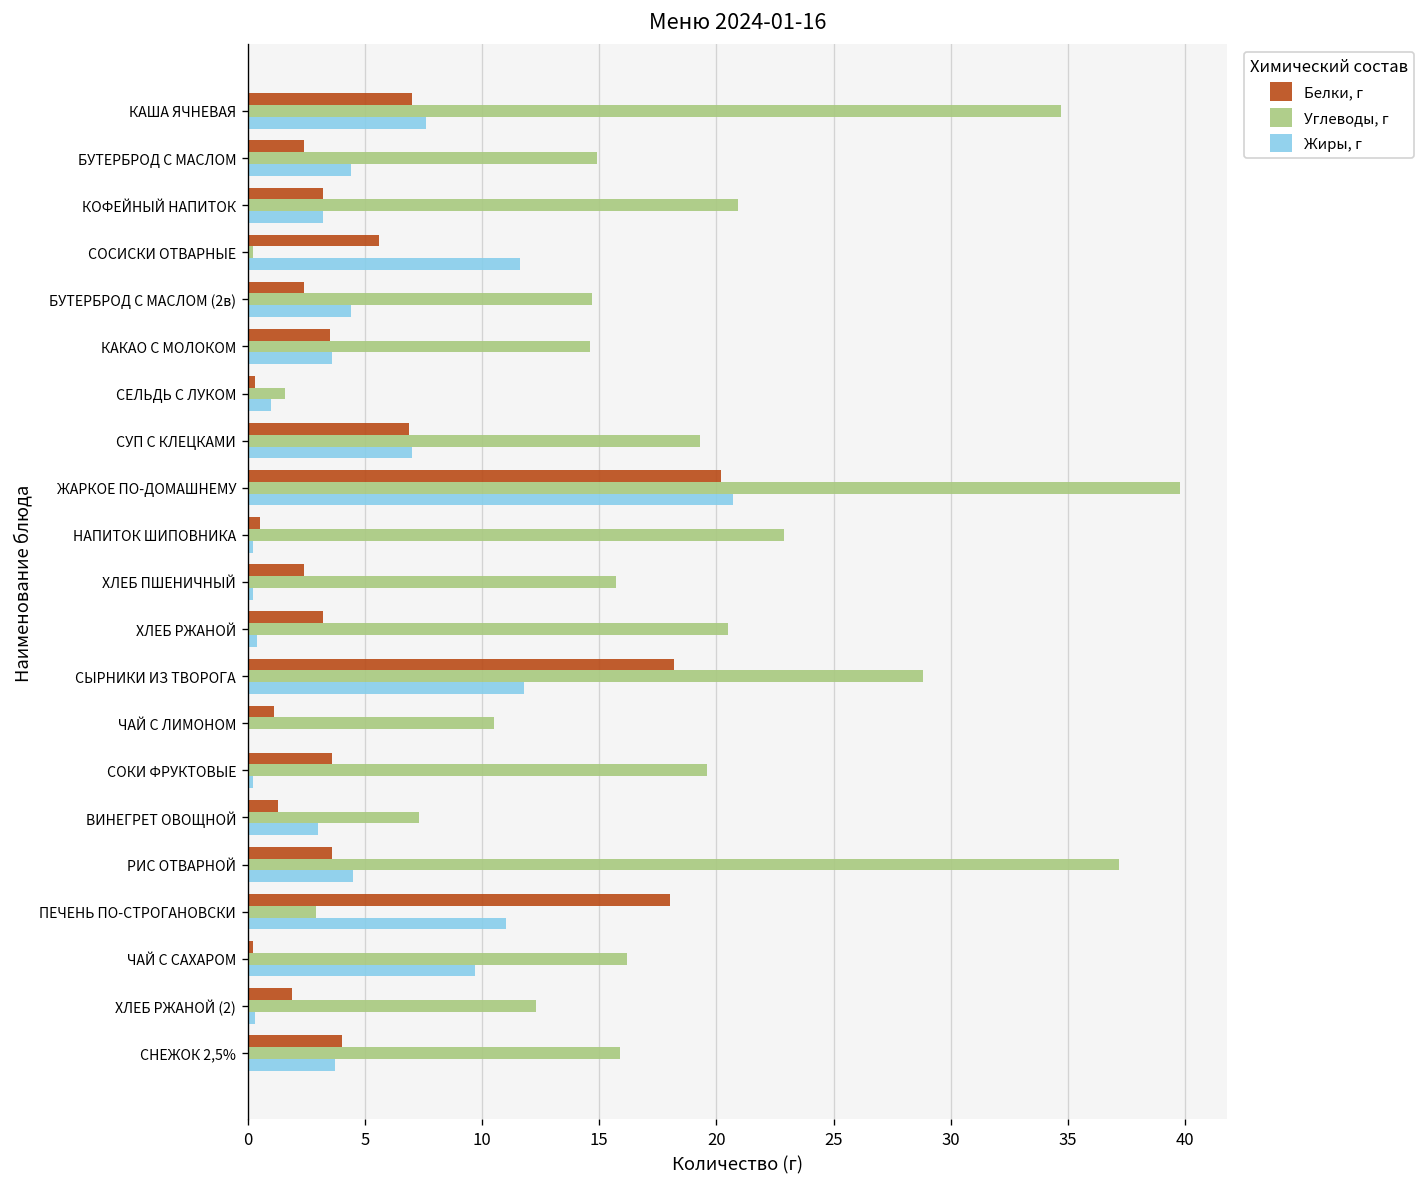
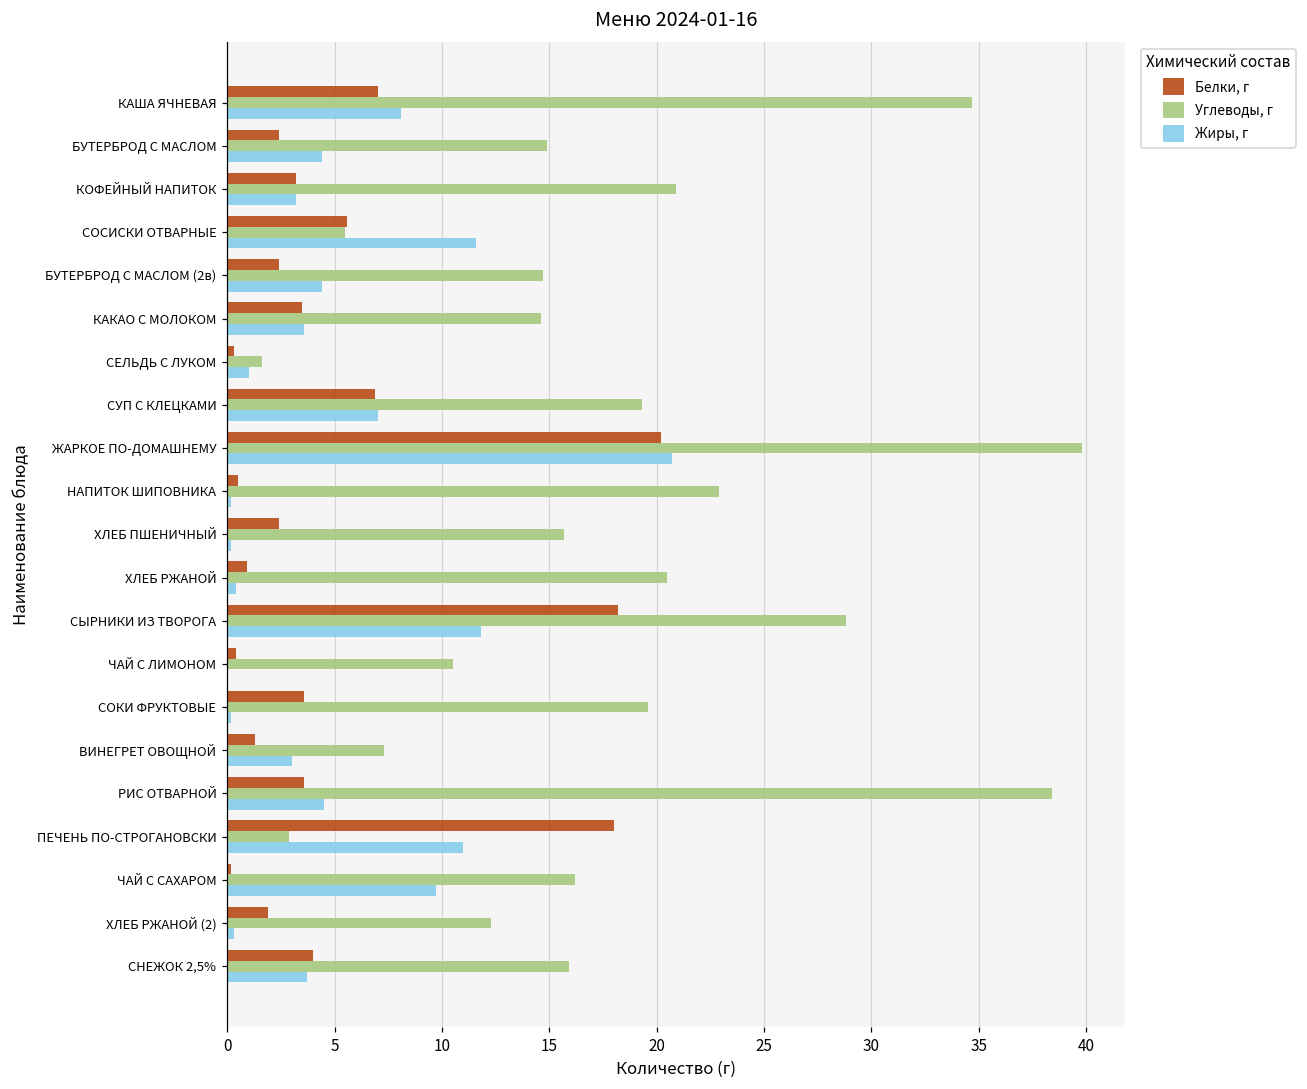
  {
    "Белки, г": {
      "КАША ЯЧНЕВАЯ": 7.0,
      "БУТЕРБРОД С МАСЛОМ": 2.4,
      "КОФЕЙНЫЙ НАПИТОК": 3.2,
      "СОСИСКИ ОТВАРНЫЕ": 5.6,
      "БУТЕРБРОД С МАСЛОМ (2в)": 2.4,
      "КАКАО С МОЛОКОМ": 3.5,
      "СЕЛЬДЬ С ЛУКОМ": 0.3,
      "СУП С КЛЕЦКАМИ": 6.9,
      "ЖАРКОЕ ПО-ДОМАШНЕМУ": 20.2,
      "НАПИТОК ШИПОВНИКА": 0.5,
      "ХЛЕБ ПШЕНИЧНЫЙ": 2.4,
-     "ХЛЕБ РЖАНОЙ": 3.2,
+     "ХЛЕБ РЖАНОЙ": 0.9,
      "СЫРНИКИ ИЗ ТВОРОГА": 18.2,
-     "ЧАЙ С ЛИМОНОМ": 1.1,
+     "ЧАЙ С ЛИМОНОМ": 0.4,
      "СОКИ ФРУКТОВЫЕ": 3.6,
      "ВИНЕГРЕТ ОВОЩНОЙ": 1.3,
      "РИС ОТВАРНОЙ": 3.6,
      "ПЕЧЕНЬ ПО-СТРОГАНОВСКИ": 18.0,
      "ЧАЙ С САХАРОМ": 0.2,
      "ХЛЕБ РЖАНОЙ (2)": 1.9,
      "СНЕЖОК 2,5%": 4.0
    },
    "Углеводы, г": {
      "КАША ЯЧНЕВАЯ": 34.7,
      "БУТЕРБРОД С МАСЛОМ": 14.9,
      "КОФЕЙНЫЙ НАПИТОК": 20.9,
-     "СОСИСКИ ОТВАРНЫЕ": 0.2,
+     "СОСИСКИ ОТВАРНЫЕ": 5.5,
      "БУТЕРБРОД С МАСЛОМ (2в)": 14.7,
      "КАКАО С МОЛОКОМ": 14.6,
      "СЕЛЬДЬ С ЛУКОМ": 1.6,
      "СУП С КЛЕЦКАМИ": 19.3,
      "ЖАРКОЕ ПО-ДОМАШНЕМУ": 39.8,
      "НАПИТОК ШИПОВНИКА": 22.9,
      "ХЛЕБ ПШЕНИЧНЫЙ": 15.7,
      "ХЛЕБ РЖАНОЙ": 20.5,
      "СЫРНИКИ ИЗ ТВОРОГА": 28.8,
      "ЧАЙ С ЛИМОНОМ": 10.5,
      "СОКИ ФРУКТОВЫЕ": 19.6,
      "ВИНЕГРЕТ ОВОЩНОЙ": 7.3,
-     "РИС ОТВАРНОЙ": 37.2,
+     "РИС ОТВАРНОЙ": 38.4,
      "ПЕЧЕНЬ ПО-СТРОГАНОВСКИ": 2.9,
      "ЧАЙ С САХАРОМ": 16.2,
      "ХЛЕБ РЖАНОЙ (2)": 12.3,
      "СНЕЖОК 2,5%": 15.9
    },
    "Жиры, г": {
-     "КАША ЯЧНЕВАЯ": 7.6,
+     "КАША ЯЧНЕВАЯ": 8.1,
      "БУТЕРБРОД С МАСЛОМ": 4.4,
      "КОФЕЙНЫЙ НАПИТОК": 3.2,
      "СОСИСКИ ОТВАРНЫЕ": 11.6,
      "БУТЕРБРОД С МАСЛОМ (2в)": 4.4,
      "КАКАО С МОЛОКОМ": 3.6,
      "СЕЛЬДЬ С ЛУКОМ": 1.0,
      "СУП С КЛЕЦКАМИ": 7.0,
      "ЖАРКОЕ ПО-ДОМАШНЕМУ": 20.7,
      "НАПИТОК ШИПОВНИКА": 0.2,
      "ХЛЕБ ПШЕНИЧНЫЙ": 0.2,
      "ХЛЕБ РЖАНОЙ": 0.4,
      "СЫРНИКИ ИЗ ТВОРОГА": 11.8,
      "ЧАЙ С ЛИМОНОМ": 0.0,
      "СОКИ ФРУКТОВЫЕ": 0.2,
      "ВИНЕГРЕТ ОВОЩНОЙ": 3.0,
      "РИС ОТВАРНОЙ": 4.5,
      "ПЕЧЕНЬ ПО-СТРОГАНОВСКИ": 11.0,
      "ЧАЙ С САХАРОМ": 9.7,
      "ХЛЕБ РЖАНОЙ (2)": 0.3,
      "СНЕЖОК 2,5%": 3.7
    }
  }
